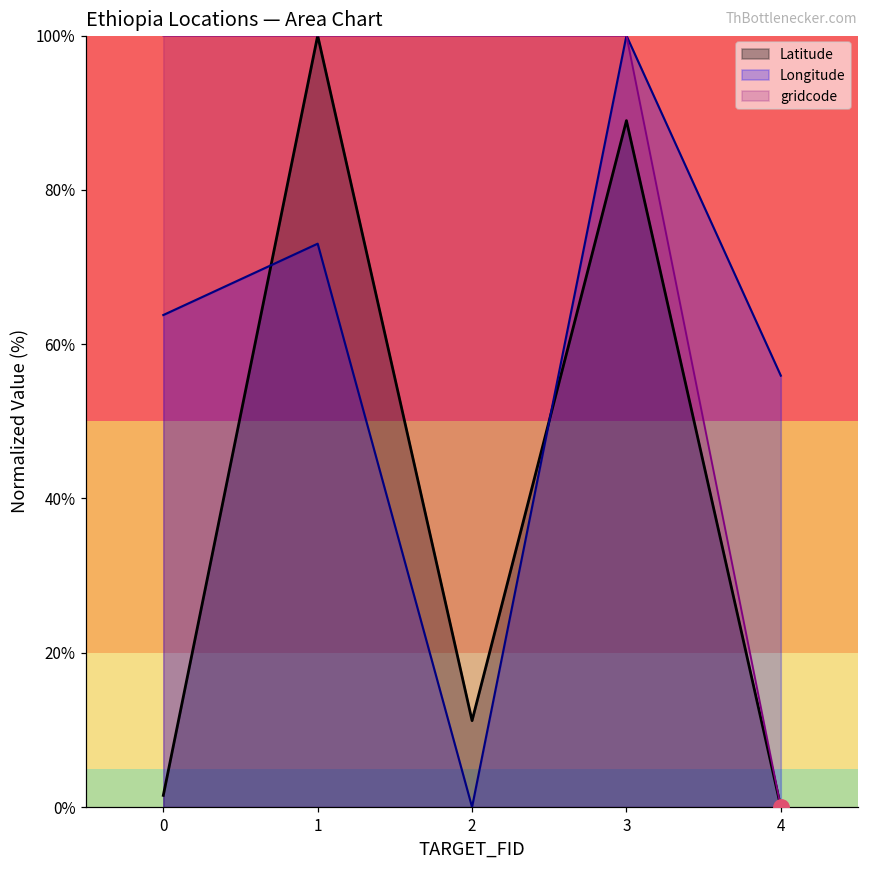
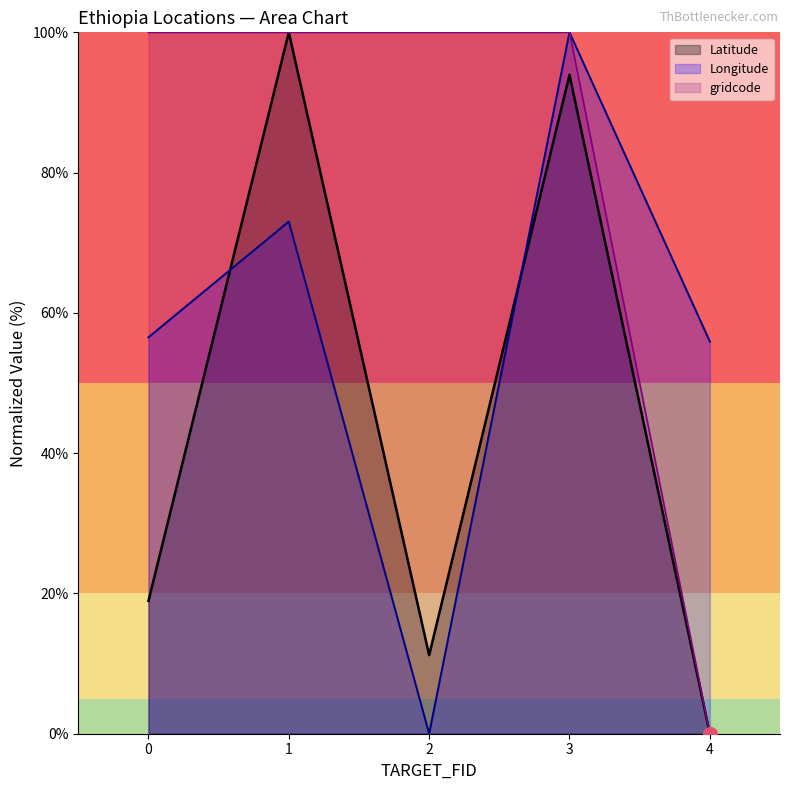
  {
    "Latitude": {
-     "0": "2%",
+     "0": "19%",
      "2": "11%",
-     "3": "89%"
+     "3": "94%"
    },
    "Longitude": {
-     "0": "64%",
+     "0": "57%",
      "1": "73%",
      "2": "0%",
      "4": "56%"
    }
  }
